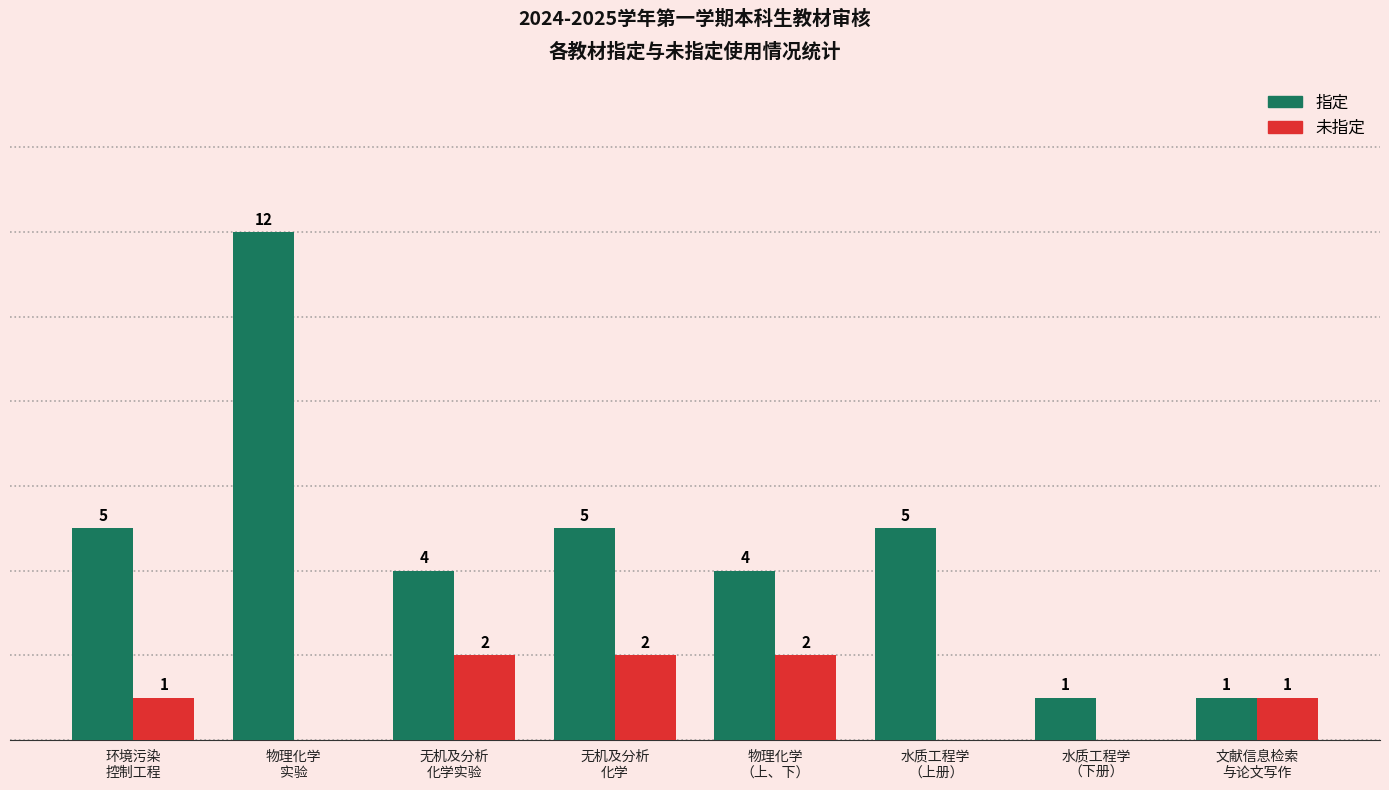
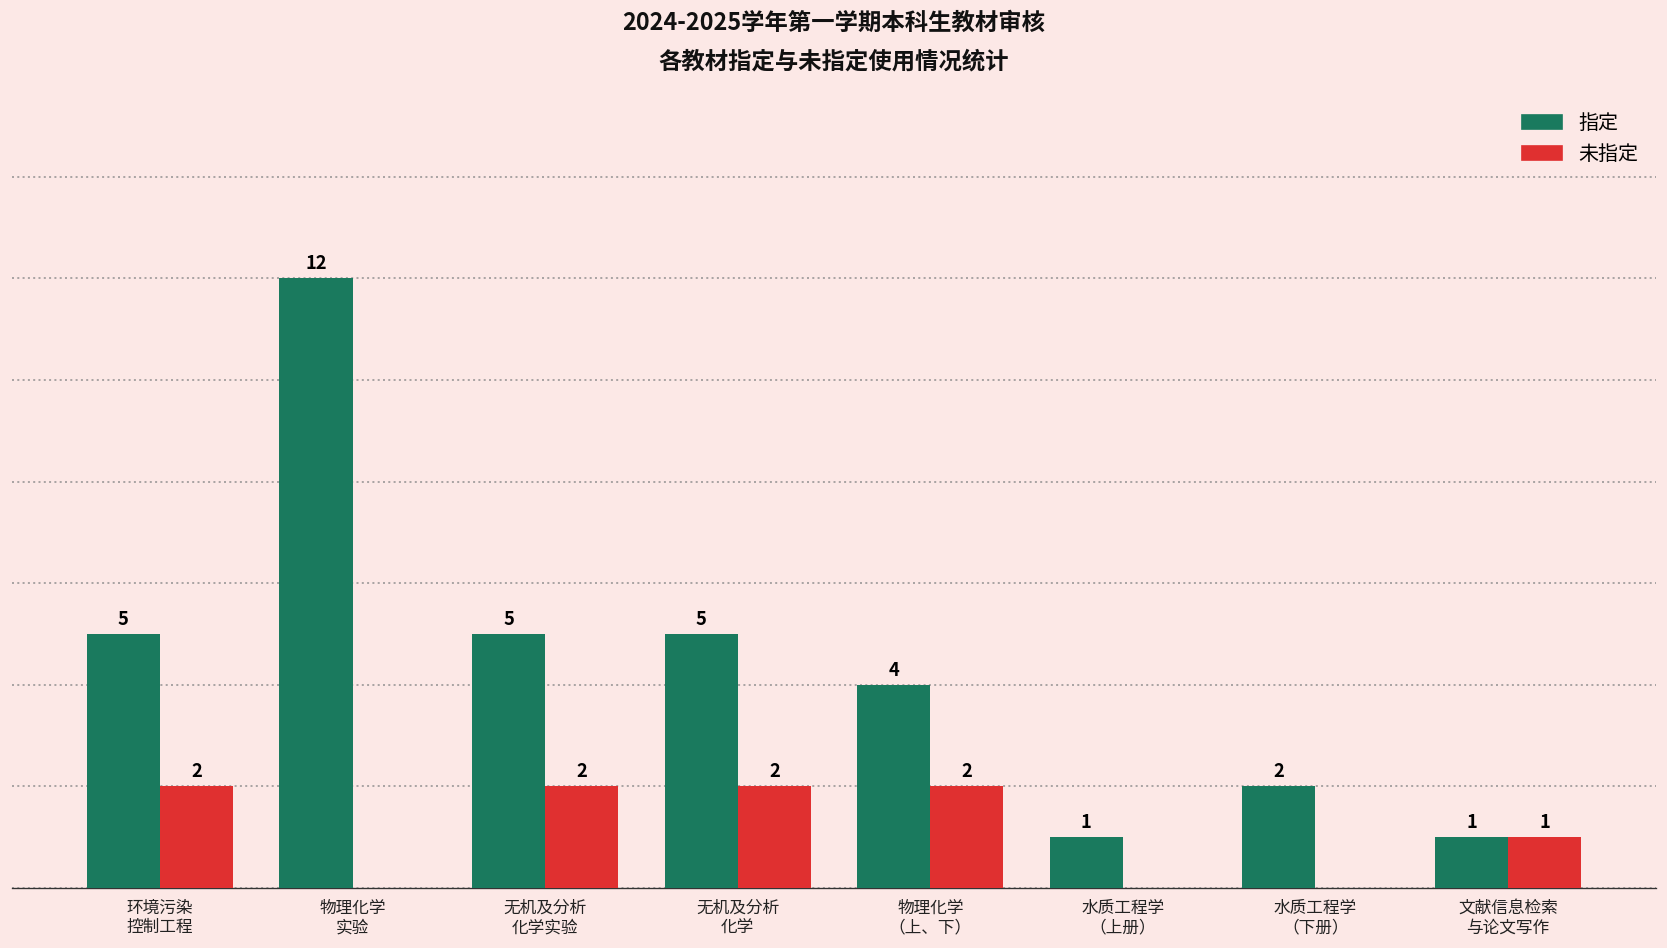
  {
    "指定": {
      "环境污染 控制工程": 5,
      "物理化学 实验": 12,
-     "无机及分析 化学实验": 4,
+     "无机及分析 化学实验": 5,
      "无机及分析 化学": 5,
      "物理化学 （上、下）": 4,
-     "水质工程学 （上册）": 5,
-     "水质工程学 （下册）": 1,
+     "水质工程学 （上册）": 1,
+     "水质工程学 （下册）": 2,
      "文献信息检索 与论文写作": 1
    },
    "未指定": {
-     "环境污染 控制工程": 1,
+     "环境污染 控制工程": 2,
      "无机及分析 化学实验": 2,
      "无机及分析 化学": 2,
      "物理化学 （上、下）": 2,
      "文献信息检索 与论文写作": 1
    }
  }
